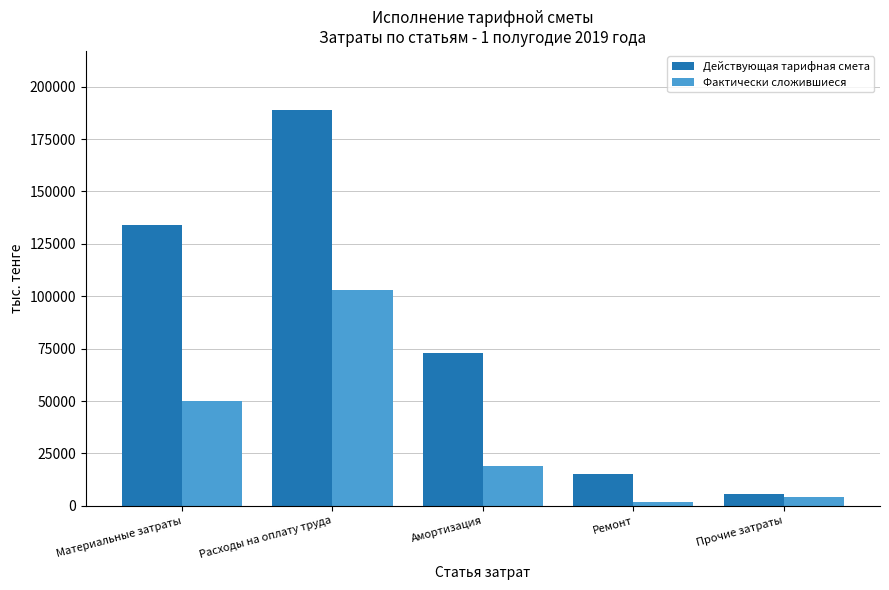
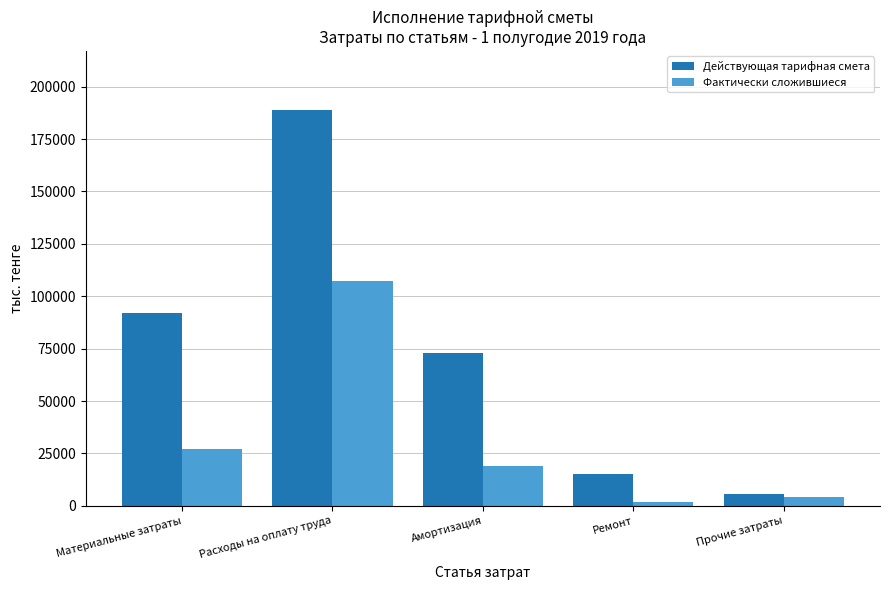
  {
    "Действующая тарифная смета": {
-     "Материальные затраты": 134000,
+     "Материальные затраты": 92000,
      "Расходы на оплату труда": 189000,
      "Амортизация": 73000,
      "Ремонт": 15000,
      "Прочие затраты": 6000
    },
    "Фактически сложившиеся": {
-     "Материальные затраты": 50000,
-     "Расходы на оплату труда": 103000,
+     "Материальные затраты": 27000,
+     "Расходы на оплату труда": 107000,
      "Амортизация": 19000,
      "Ремонт": 2000,
      "Прочие затраты": 4000
    }
  }
